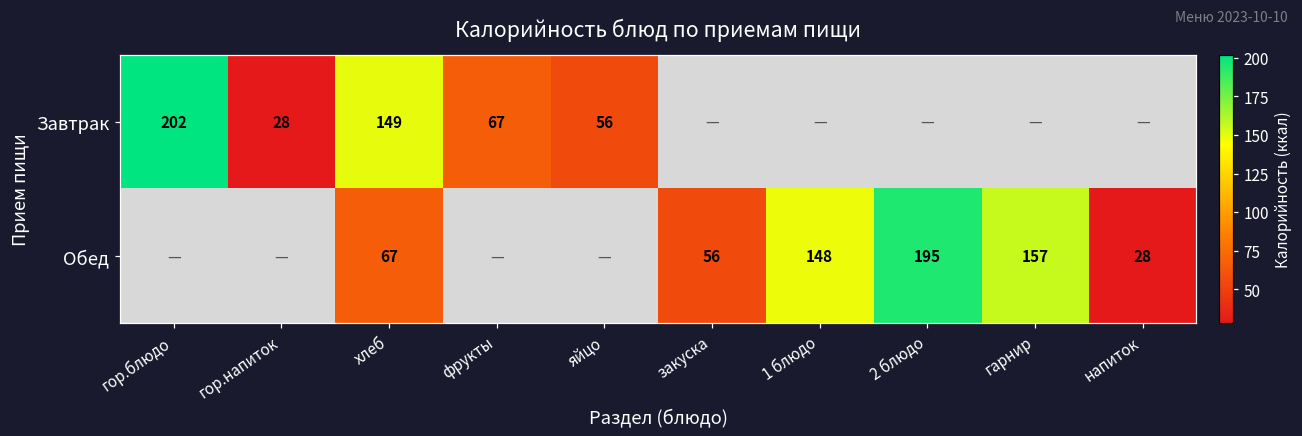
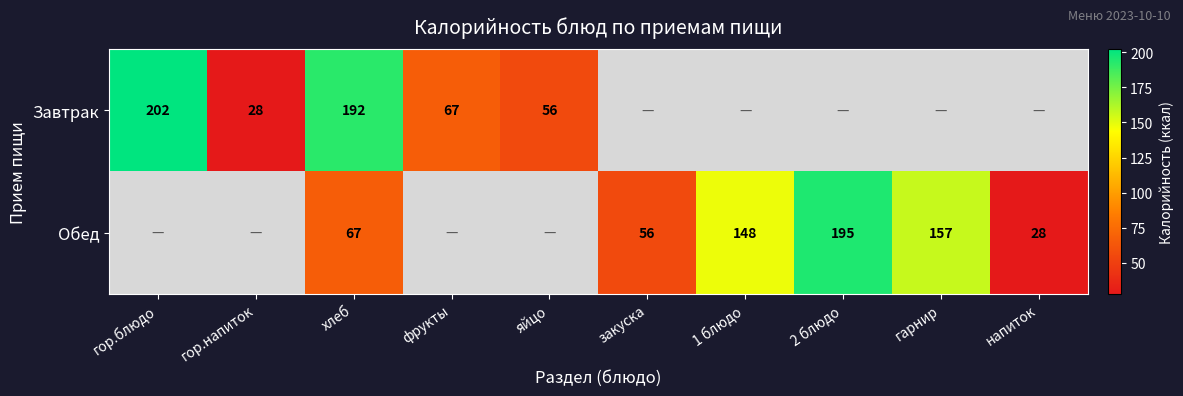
  {
    "Завтрак": {
      "гор.блюдо": 202,
      "гор.напиток": 28,
-     "хлеб": 149,
+     "хлеб": 192,
      "фрукты": 67,
      "яйцо": 56
    },
    "Обед": {
      "хлеб": 67,
      "закуска": 56,
      "1 блюдо": 148,
      "2 блюдо": 195,
      "гарнир": 157,
      "напиток": 28
    }
  }
